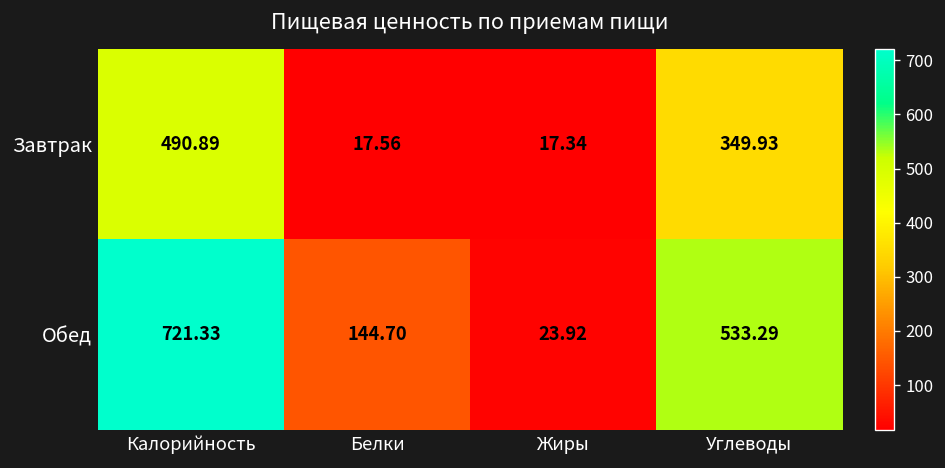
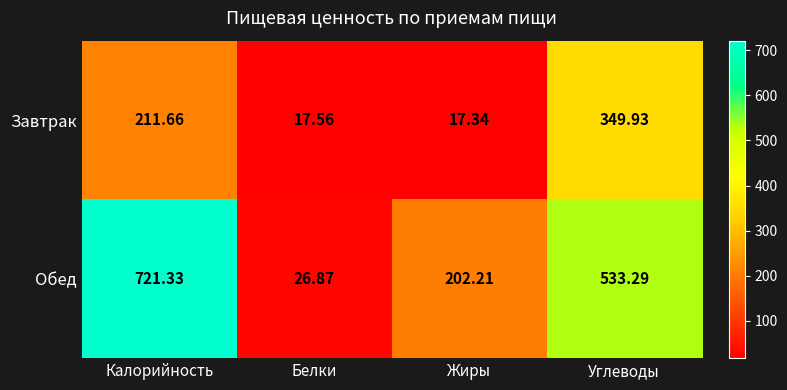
  {
    "Завтрак": {
-     "Калорийность": 490.89,
+     "Калорийность": 211.66,
      "Белки": 17.56,
      "Жиры": 17.34,
      "Углеводы": 349.93
    },
    "Обед": {
      "Калорийность": 721.33,
-     "Белки": 144.70,
-     "Жиры": 23.92,
+     "Белки": 26.87,
+     "Жиры": 202.21,
      "Углеводы": 533.29
    }
  }
